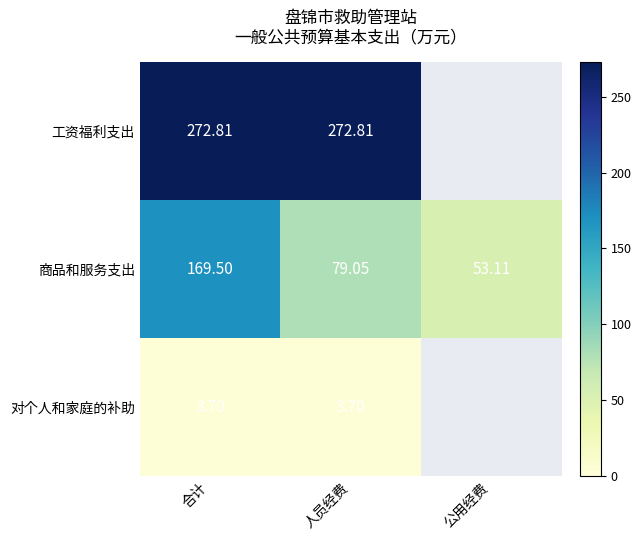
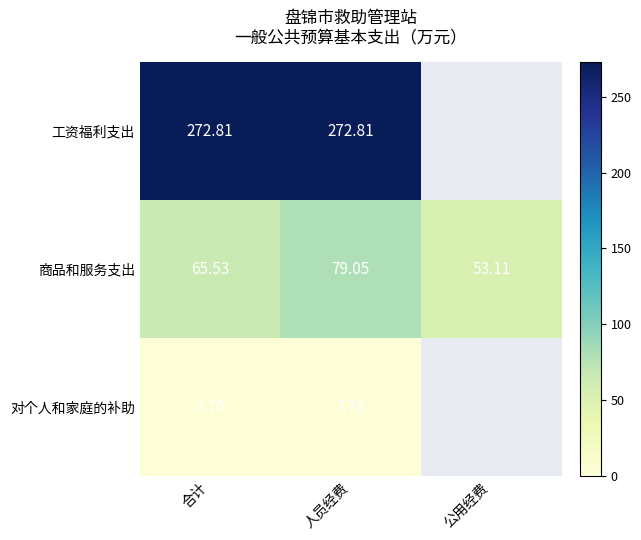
  {
    "工资福利支出": {
      "合计": 272.81,
      "人员经费": 272.81
    },
    "商品和服务支出": {
-     "合计": 169.50,
+     "合计": 65.53,
      "人员经费": 79.05,
      "公用经费": 53.11
    }
  }
